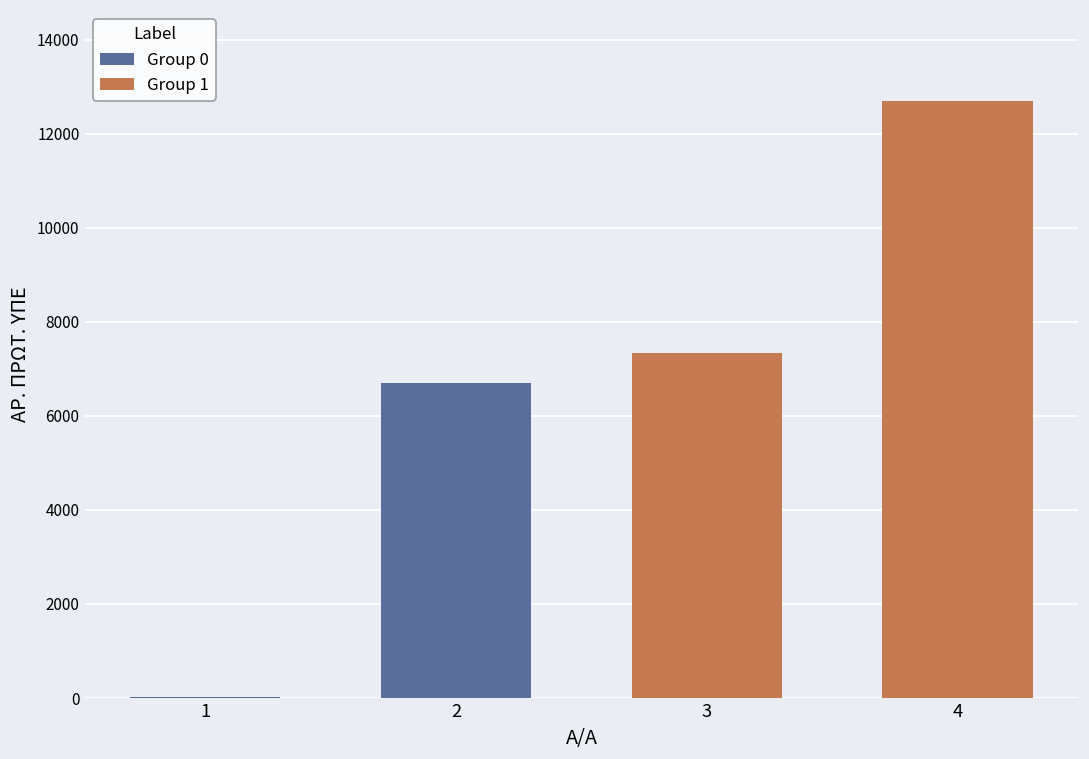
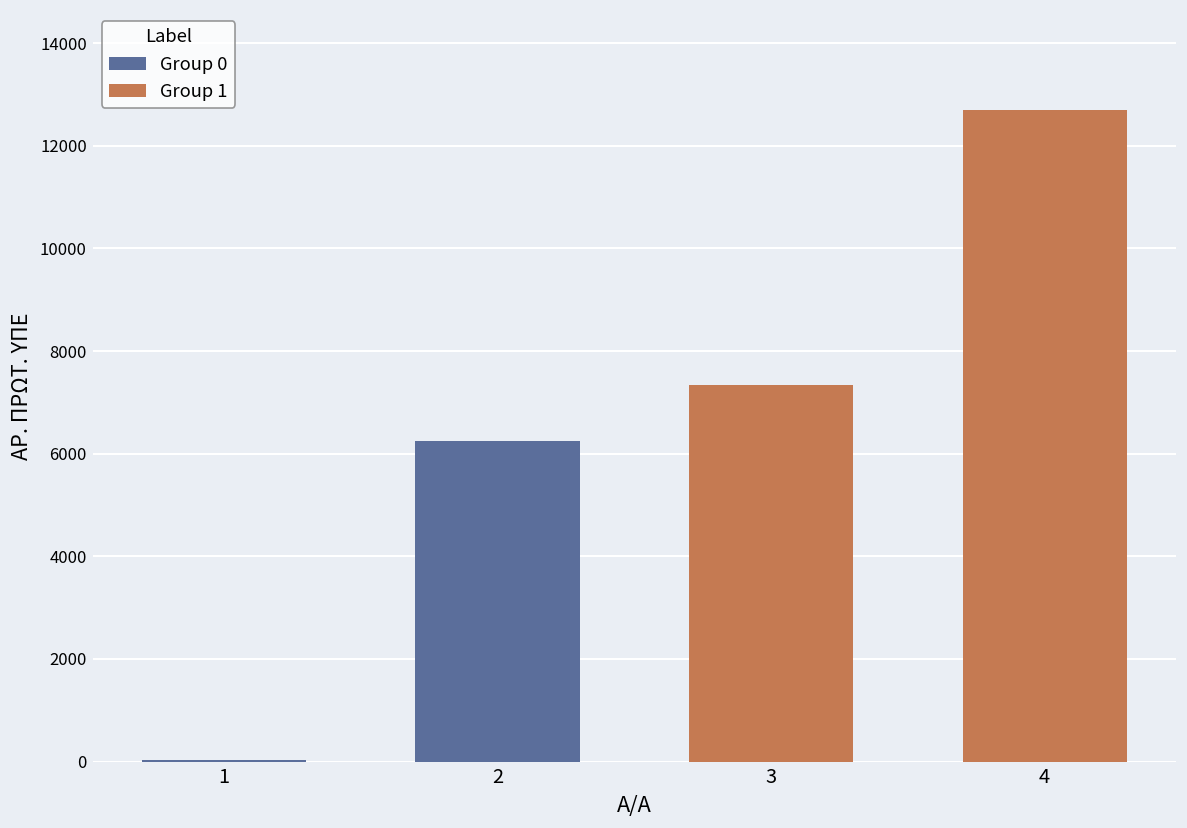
  {
-   "2": 6700,
+   "2": 6200,
    "3": 7300,
    "4": 12700
  }
